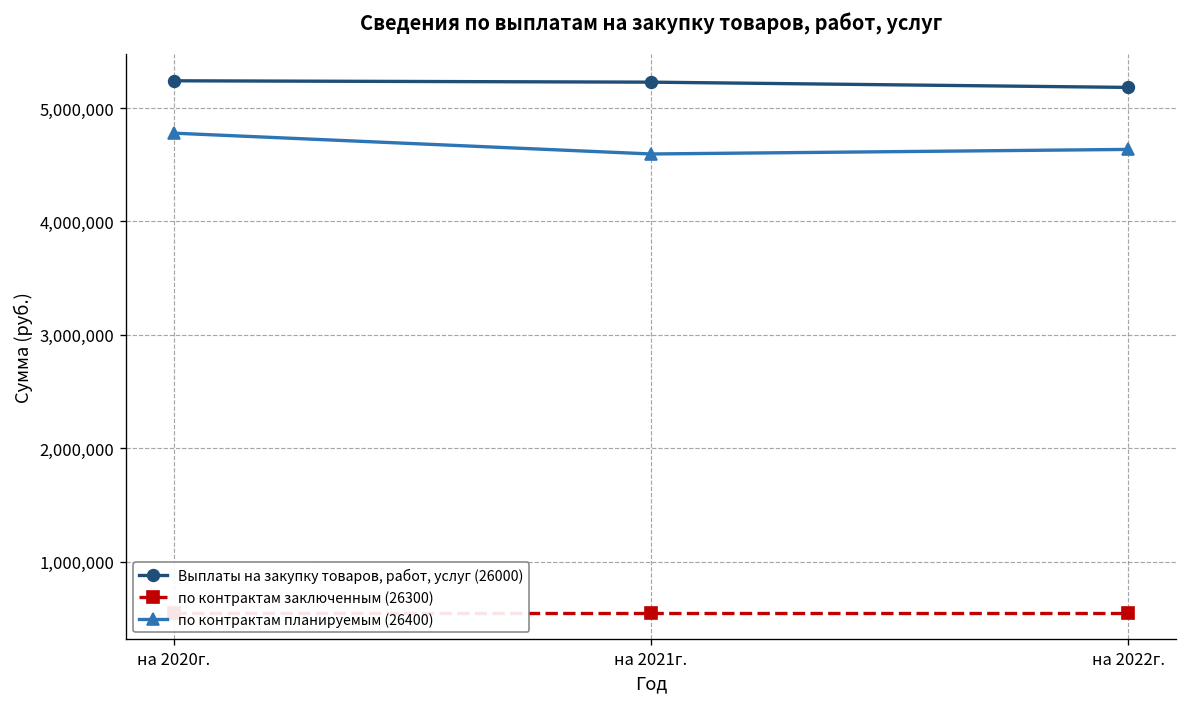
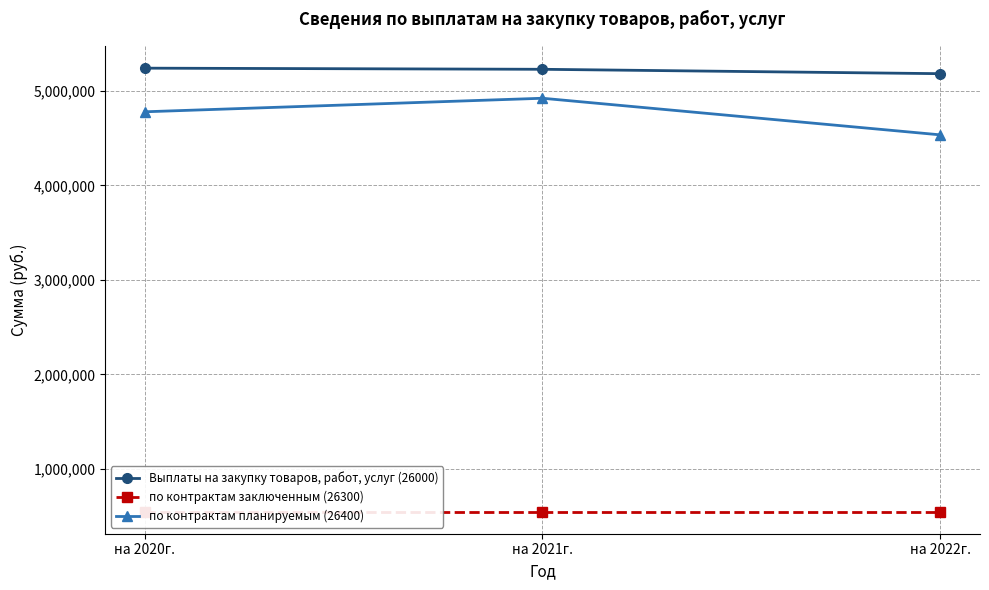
  {
    "Выплаты на закупку товаров, работ, услуг (26000)": {
      "на 2020г.": "5,200,000",
      "на 2021г.": "5,200,000",
      "на 2022г.": "5,200,000"
    },
    "по контрактам заключенным (26300)": {
      "на 2021г.": "500,000",
      "на 2022г.": "500,000"
    },
    "по контрактам планируемым (26400)": {
      "на 2020г.": "4,800,000",
-     "на 2021г.": "4,600,000",
-     "на 2022г.": "4,600,000"
+     "на 2021г.": "4,900,000",
+     "на 2022г.": "4,500,000"
    }
  }
